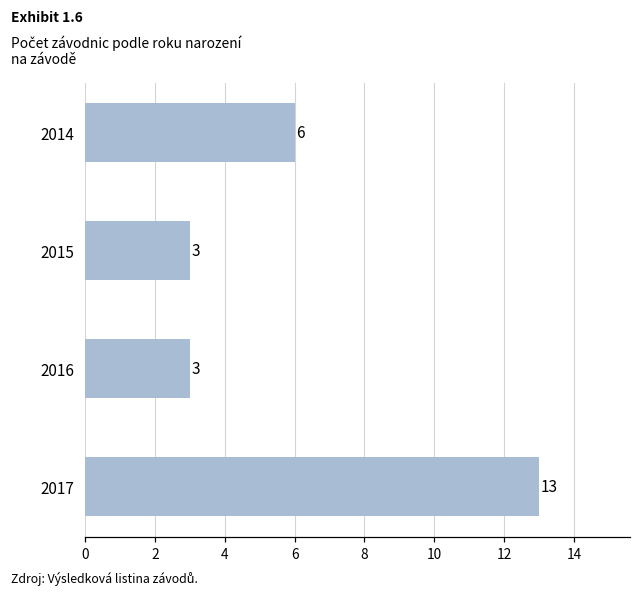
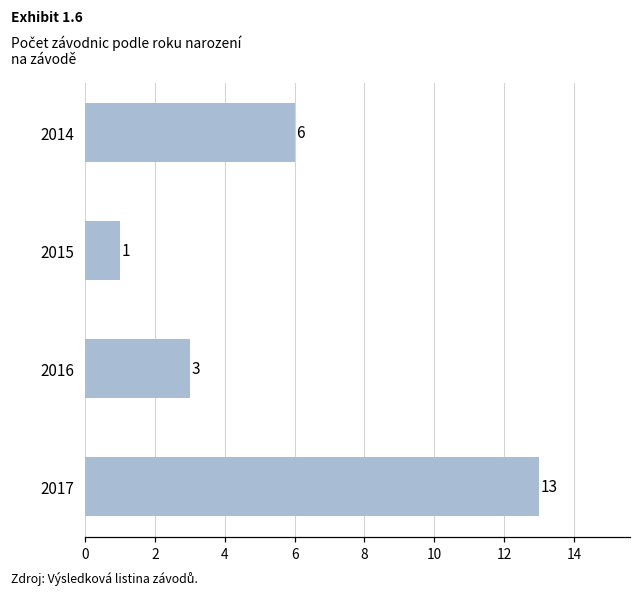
  {
    "2014": 6,
-   "2015": 3,
+   "2015": 1,
    "2016": 3,
    "2017": 13
  }
